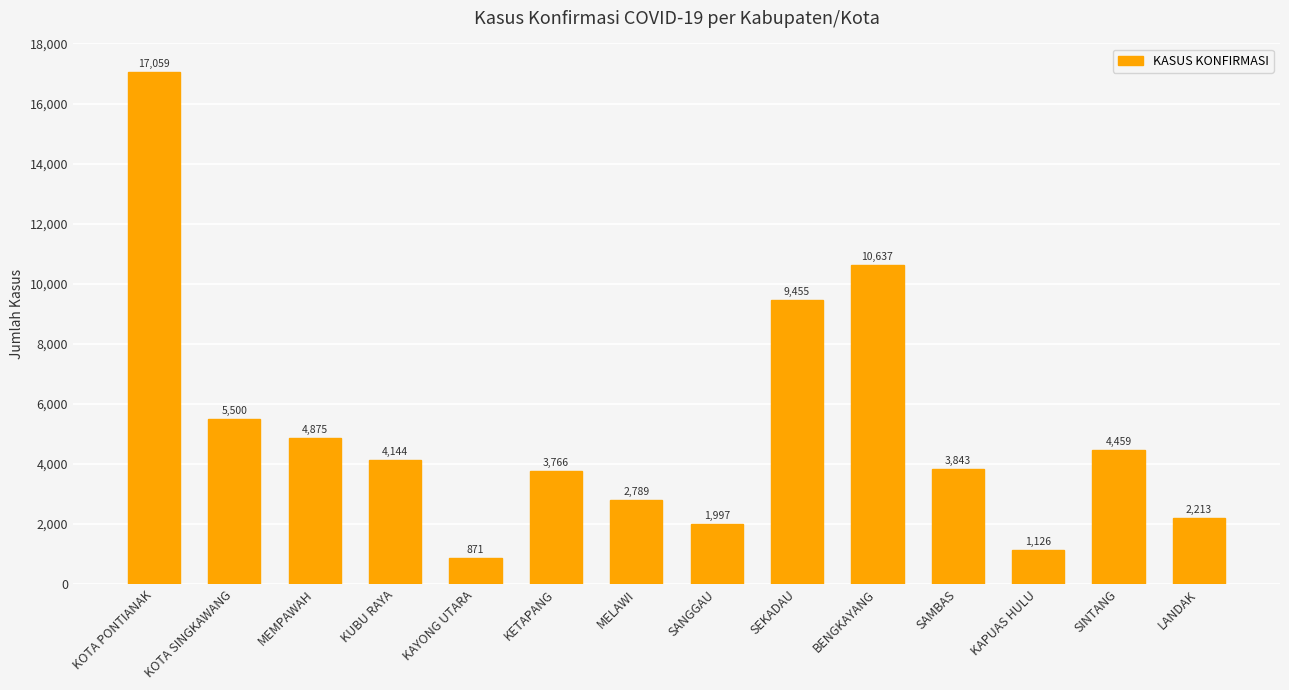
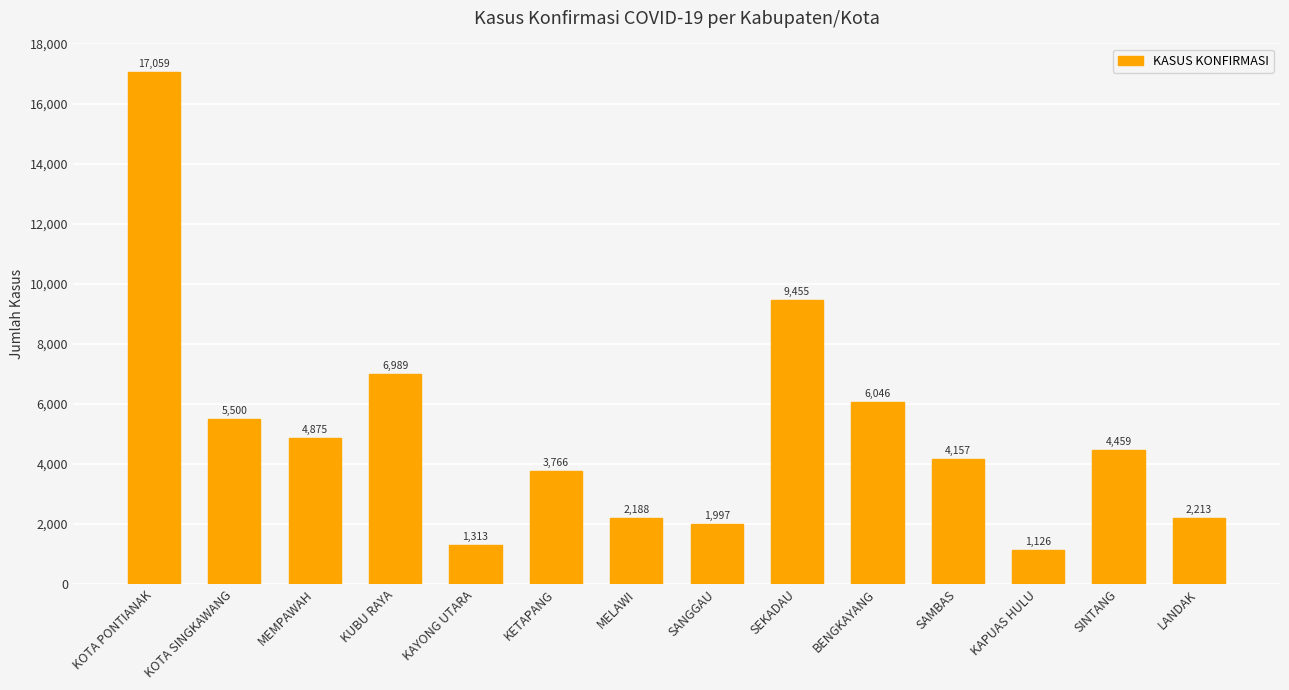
  {
    "KOTA PONTIANAK": "17,059",
    "KOTA SINGKAWANG": "5,500",
    "MEMPAWAH": "4,875",
-   "KUBU RAYA": "4,144",
-   "KAYONG UTARA": "871",
+   "KUBU RAYA": "6,989",
+   "KAYONG UTARA": "1,313",
    "KETAPANG": "3,766",
-   "MELAWI": "2,789",
+   "MELAWI": "2,188",
    "SANGGAU": "1,997",
    "SEKADAU": "9,455",
-   "BENGKAYANG": "10,637",
-   "SAMBAS": "3,843",
+   "BENGKAYANG": "6,046",
+   "SAMBAS": "4,157",
    "KAPUAS HULU": "1,126",
    "SINTANG": "4,459",
    "LANDAK": "2,213"
  }
